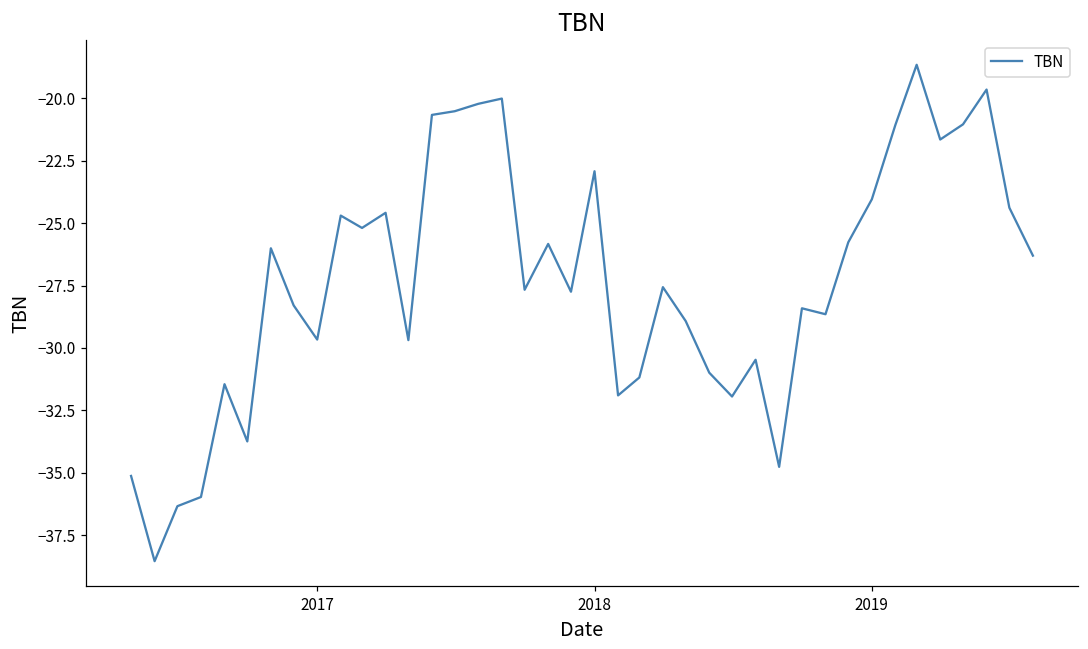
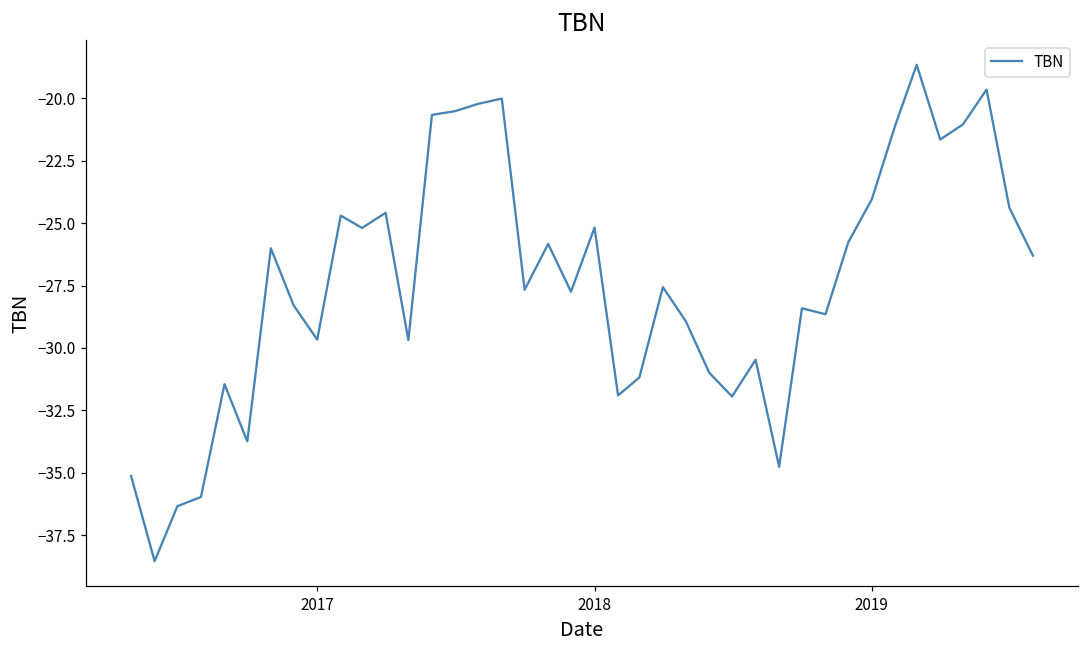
  {
    "2017": -29.7,
-   "2018": -22.9,
+   "2018": -25.2,
    "2019": -24.0
  }
